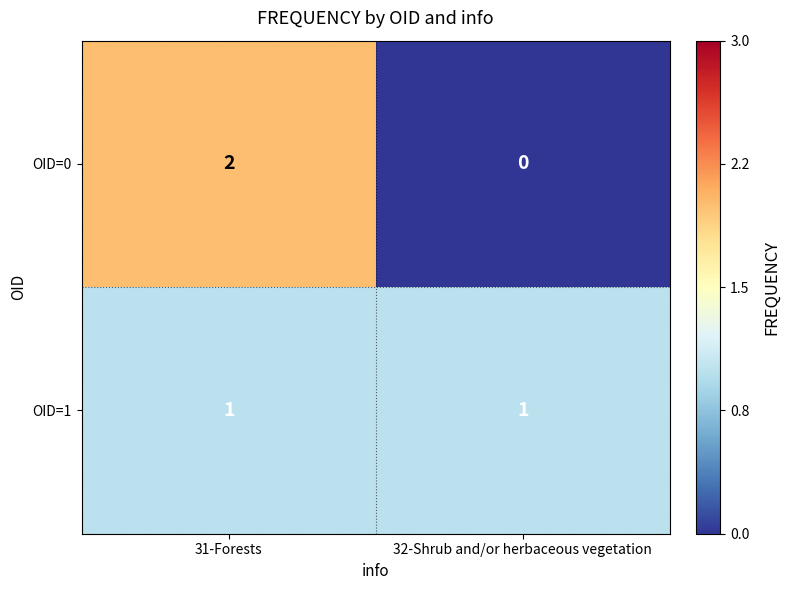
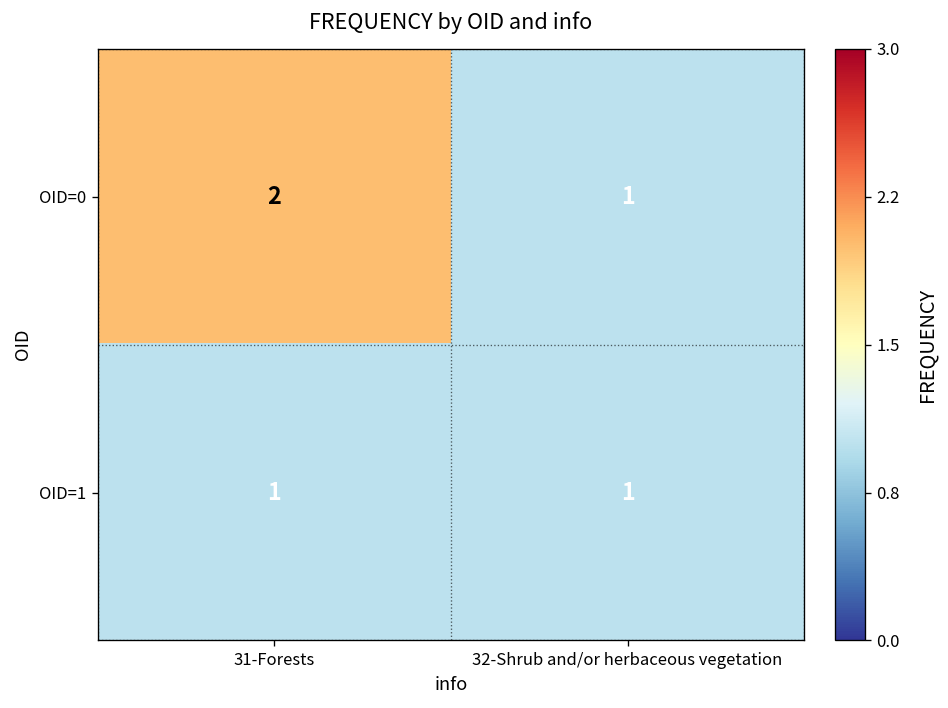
  {
    "OID=0": {
      "31-Forests": 2,
-     "32-Shrub and/or herbaceous vegetation": 0
+     "32-Shrub and/or herbaceous vegetation": 1
    },
    "OID=1": {
      "31-Forests": 1,
      "32-Shrub and/or herbaceous vegetation": 1
    }
  }
